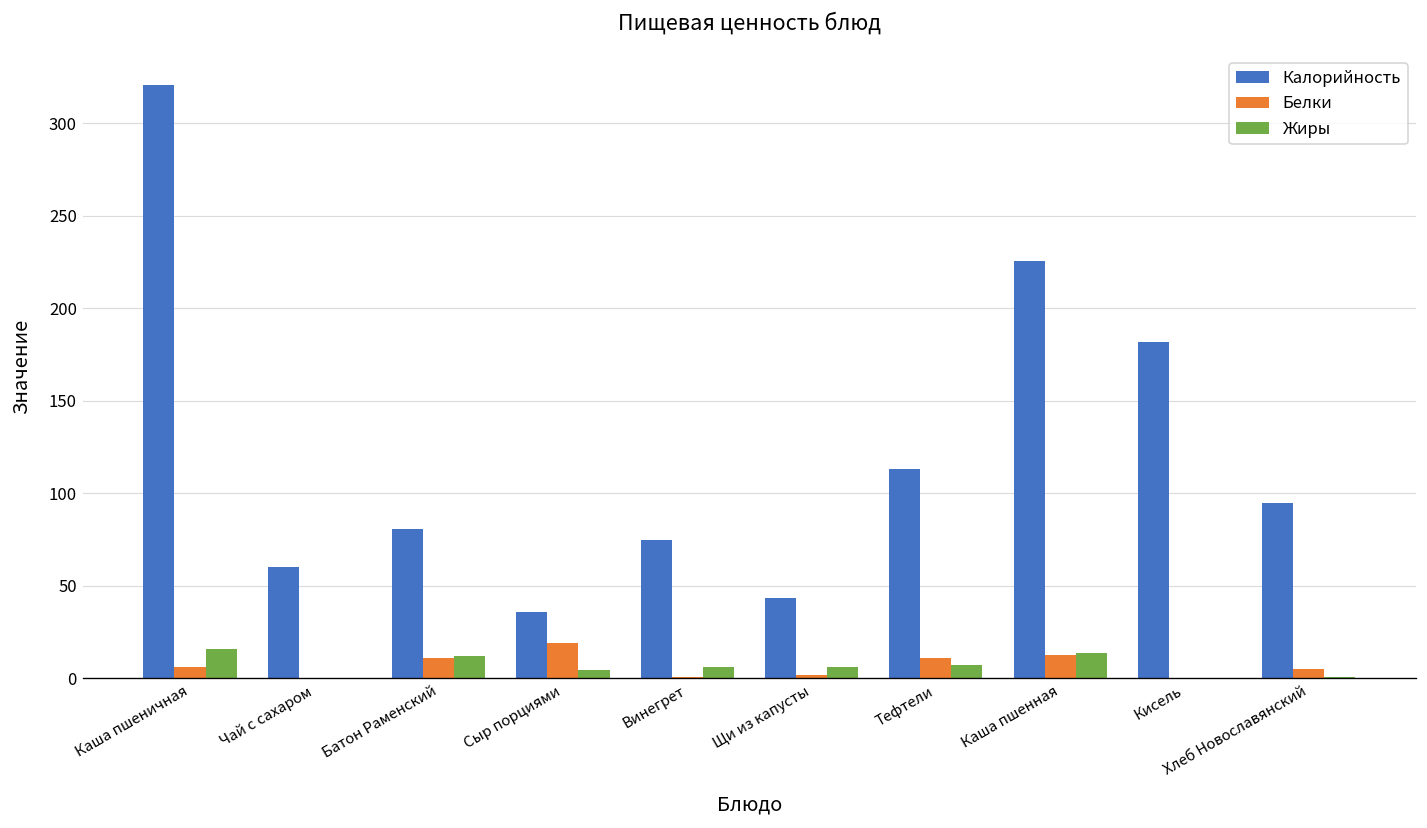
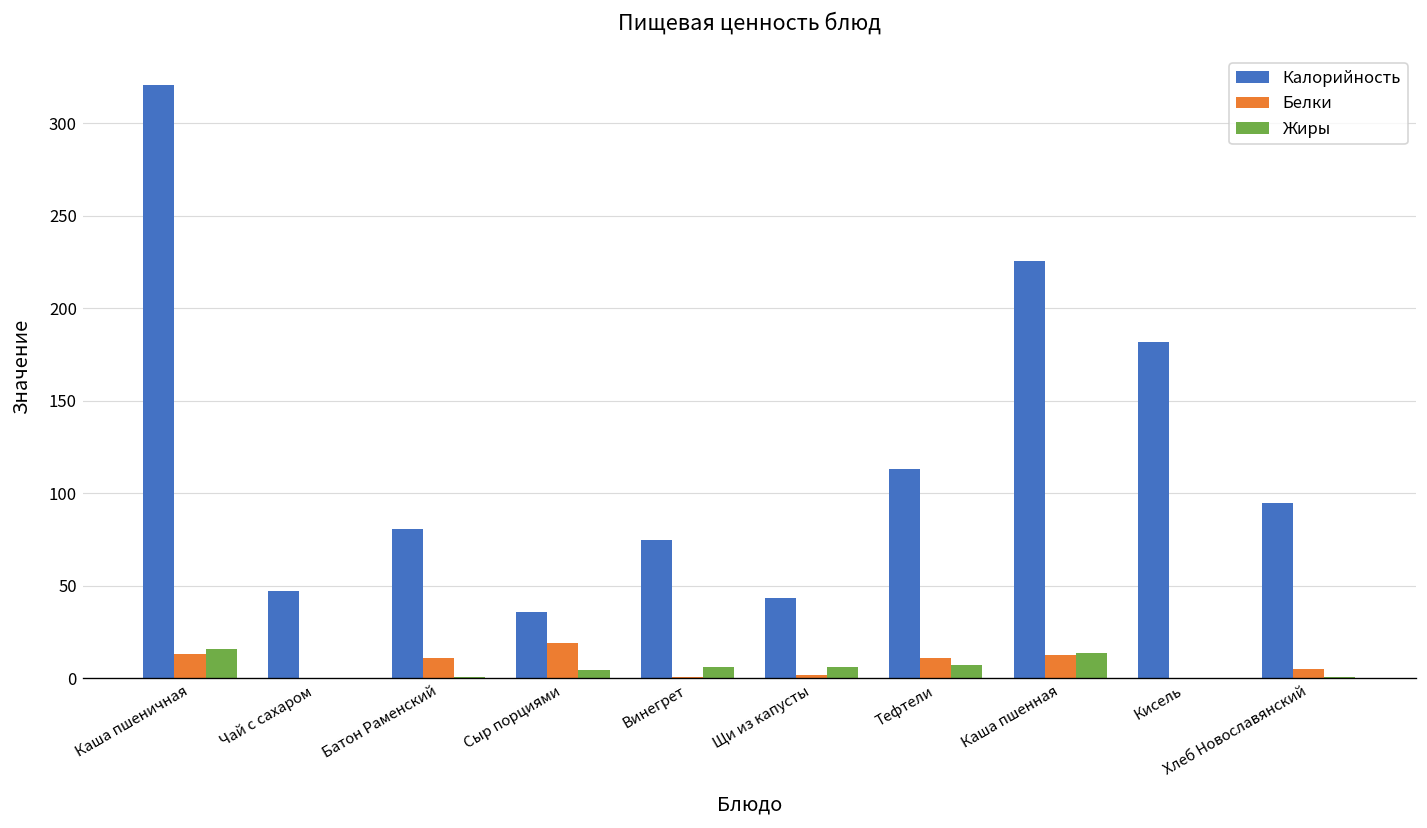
  {
    "Калорийность": {
      "Каша пшеничная": 321,
-     "Чай с сахаром": 60,
+     "Чай с сахаром": 47,
      "Батон Раменский": 81,
      "Сыр порциями": 36,
      "Винегрет": 75,
      "Щи из капусты": 44,
      "Тефтели": 113,
      "Каша пшенная": 226,
      "Кисель": 182,
      "Хлеб Новославянский": 95
    },
    "Белки": {
-     "Каша пшеничная": 6,
+     "Каша пшеничная": 13,
      "Батон Раменский": 11,
      "Сыр порциями": 19,
      "Щи из капусты": 2,
      "Тефтели": 11,
      "Каша пшенная": 13,
      "Кисель": 0,
      "Хлеб Новославянский": 5
    },
    "Жиры": {
      "Каша пшеничная": 16,
-     "Батон Раменский": 12,
+     "Батон Раменский": 1,
      "Сыр порциями": 4,
      "Винегрет": 6,
      "Щи из капусты": 6,
      "Тефтели": 7,
      "Каша пшенная": 14,
      "Кисель": 0
    }
  }
